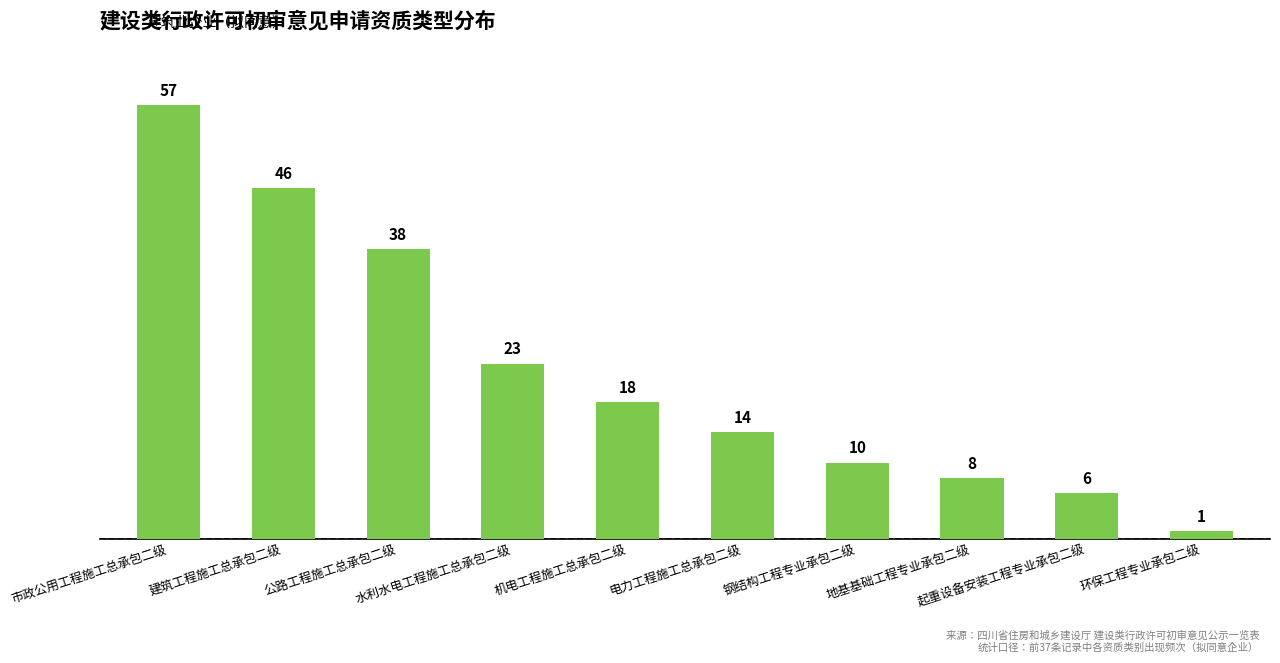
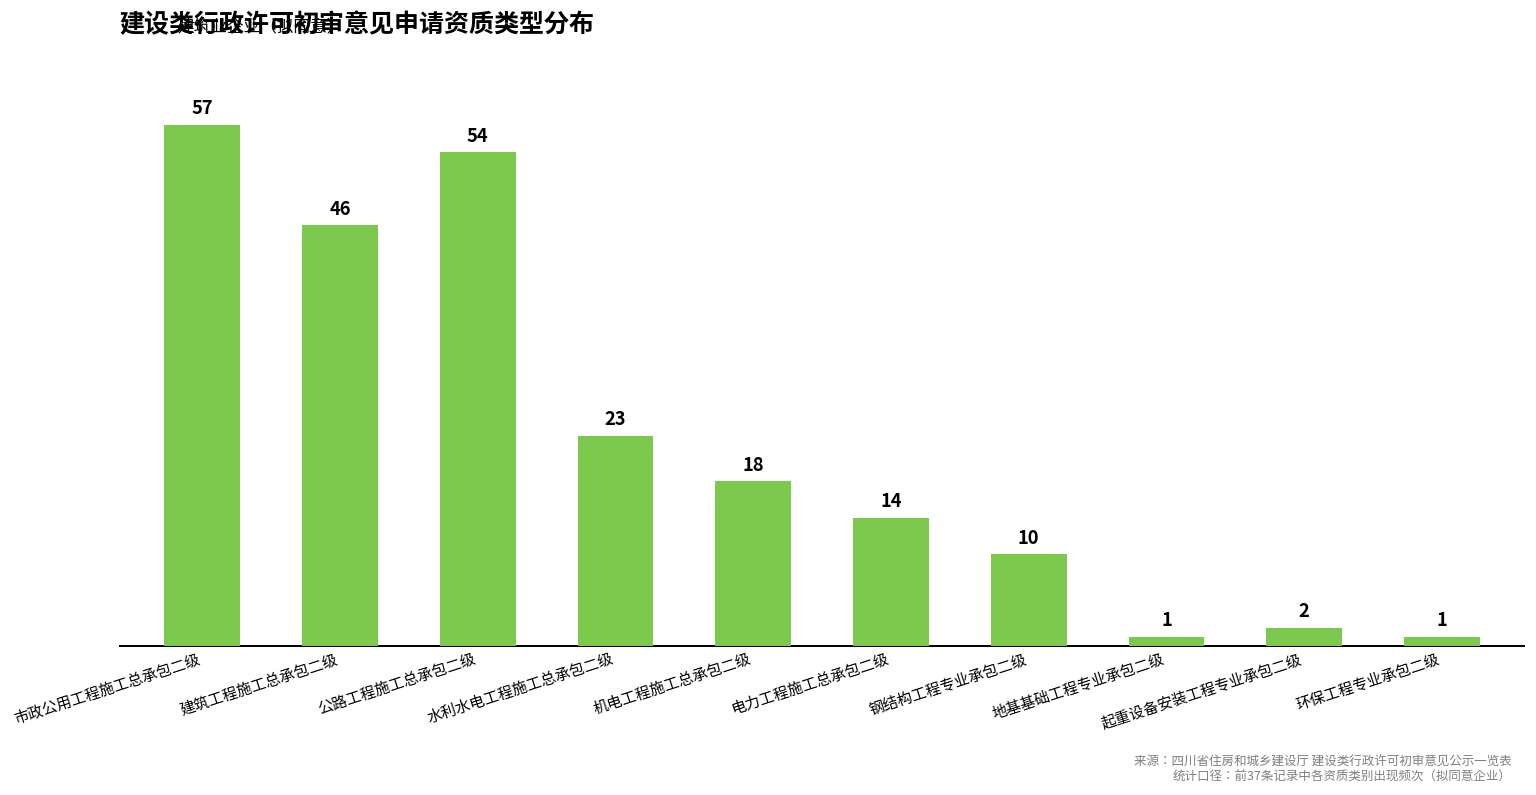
  {
    "市政公用工程施工总承包二级": 57,
    "建筑工程施工总承包二级": 46,
-   "公路工程施工总承包二级": 38,
+   "公路工程施工总承包二级": 54,
    "水利水电工程施工总承包二级": 23,
    "机电工程施工总承包二级": 18,
    "电力工程施工总承包二级": 14,
    "钢结构工程专业承包二级": 10,
-   "地基基础工程专业承包二级": 8,
-   "起重设备安装工程专业承包二级": 6,
+   "地基基础工程专业承包二级": 1,
+   "起重设备安装工程专业承包二级": 2,
    "环保工程专业承包二级": 1
  }
